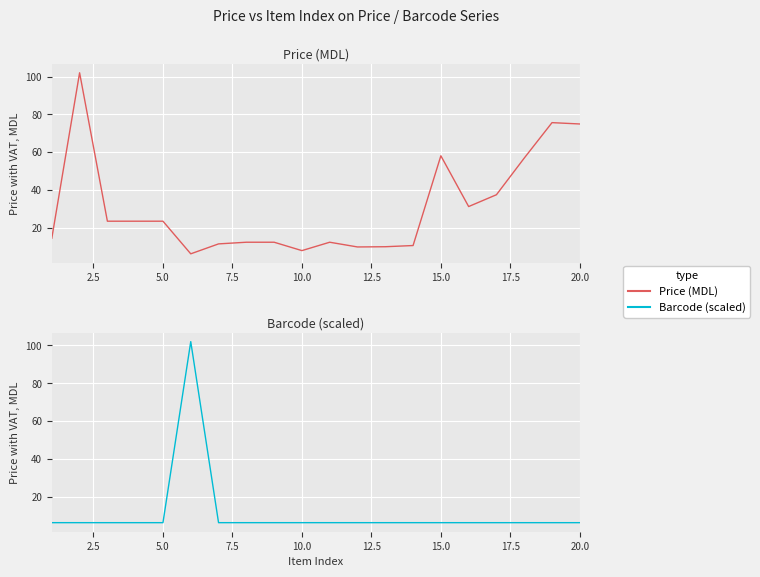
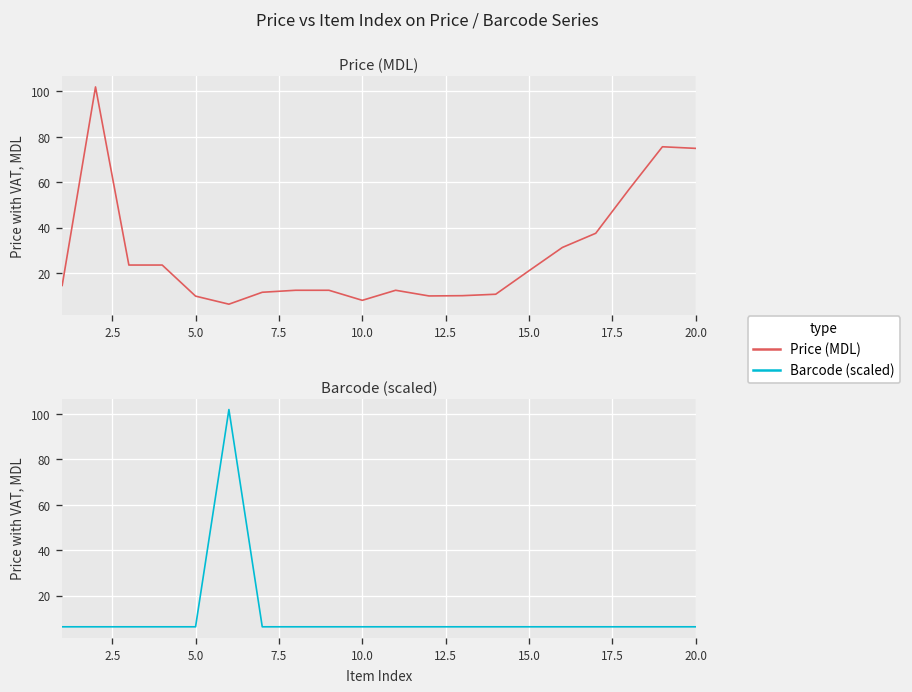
  {
    "Price (MDL)": {
-     "5.0": 24,
+     "5.0": 10,
      "10.0": 8,
-     "15.0": 58,
+     "15.0": 21,
      "20.0": 75
    },
    "Barcode (scaled)": {
      "5.0": 6,
      "10.0": 6,
      "15.0": 6,
      "20.0": 6
    }
  }
